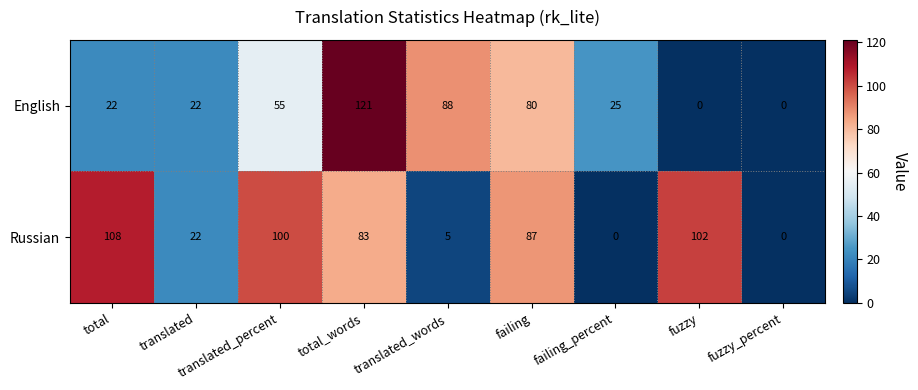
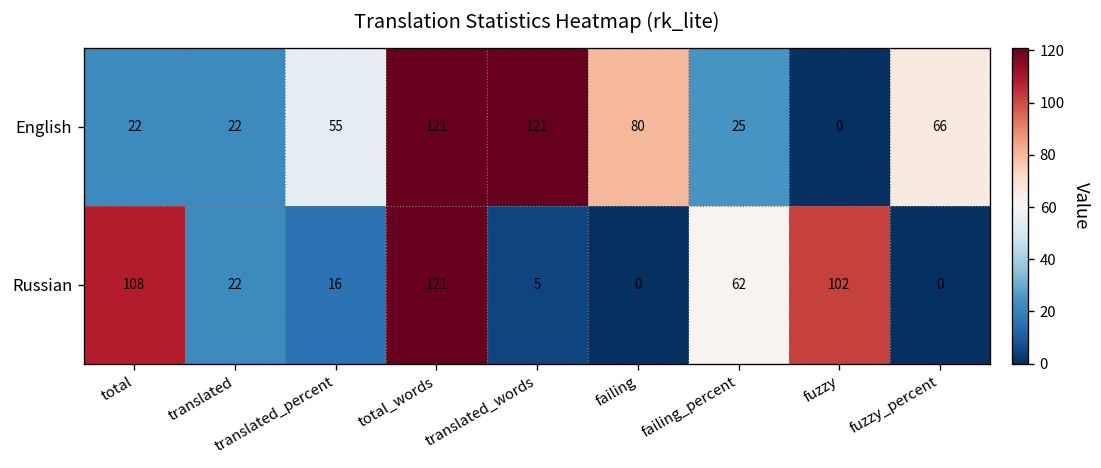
  {
    "English": {
      "total": 22,
      "translated": 22,
      "translated_percent": 55,
      "total_words": 121,
-     "translated_words": 88,
+     "translated_words": 121,
      "failing": 80,
      "failing_percent": 25,
      "fuzzy": 0,
-     "fuzzy_percent": 0
+     "fuzzy_percent": 66
    },
    "Russian": {
      "total": 108,
      "translated": 22,
-     "translated_percent": 100,
-     "total_words": 83,
+     "translated_percent": 16,
+     "total_words": 121,
      "translated_words": 5,
-     "failing": 87,
-     "failing_percent": 0,
+     "failing": 0,
+     "failing_percent": 62,
      "fuzzy": 102,
      "fuzzy_percent": 0
    }
  }
